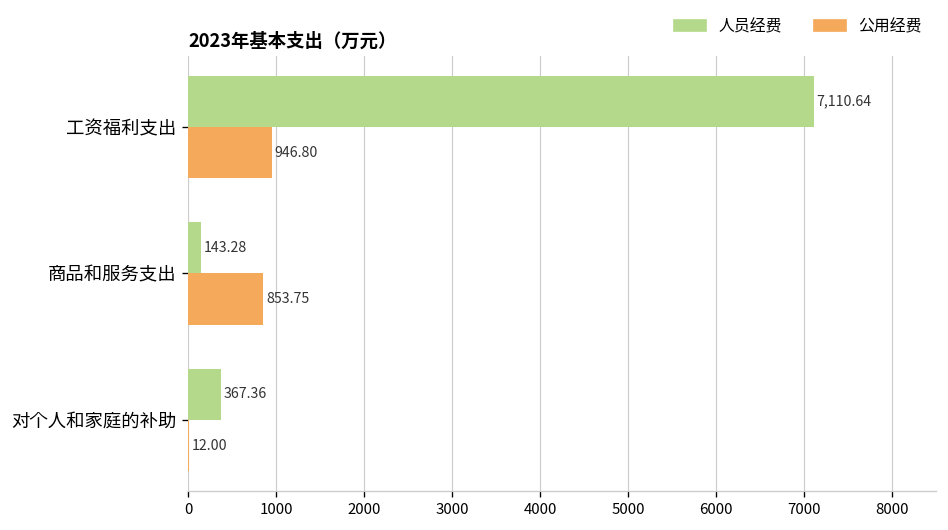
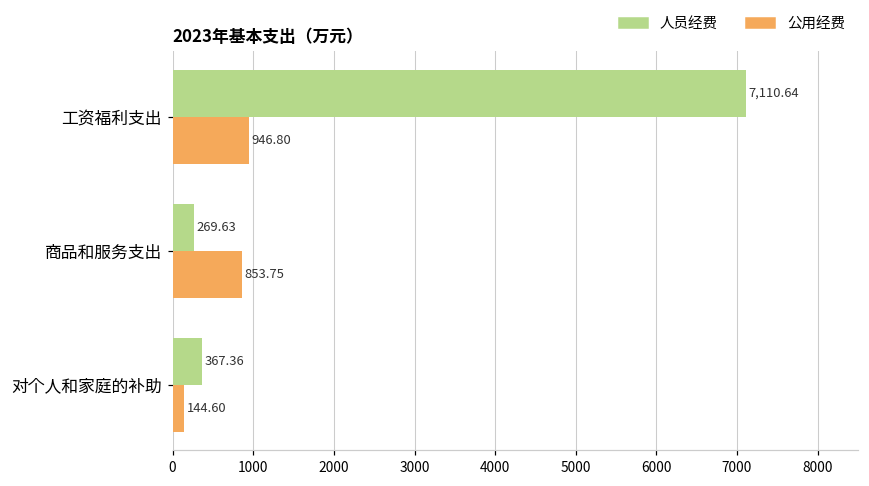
  {
    "人员经费": {
      "工资福利支出": "7,110.64",
-     "商品和服务支出": "143.28",
+     "商品和服务支出": "269.63",
      "对个人和家庭的补助": "367.36"
    },
    "公用经费": {
      "工资福利支出": "946.80",
      "商品和服务支出": "853.75",
-     "对个人和家庭的补助": "12.00"
+     "对个人和家庭的补助": "144.60"
    }
  }
